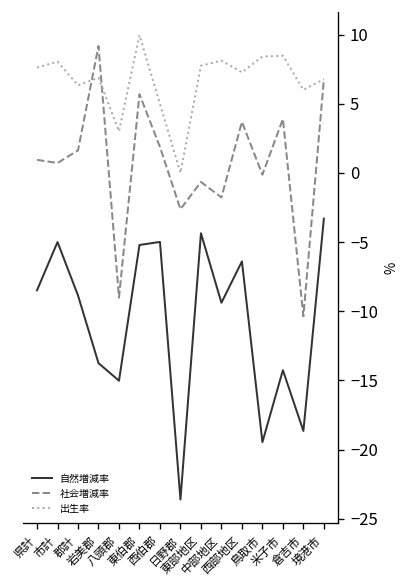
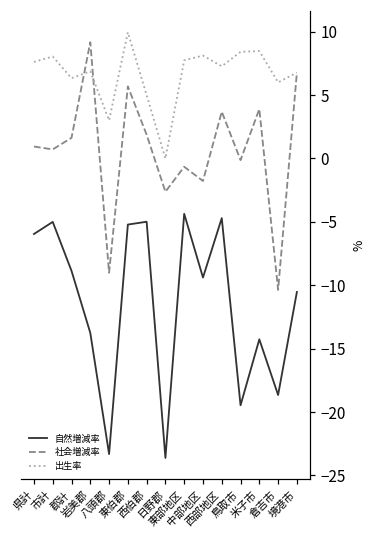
  {
    "自然増減率": {
-     "県計": -8.5,
+     "県計": -6.0,
      "市計": -5.0,
      "郡計": -8.9,
      "岩美郡": -13.8,
-     "八頭郡": -15.0,
+     "八頭郡": -23.3,
      "東伯郡": -5.2,
      "西伯郡": -5.0,
      "日野郡": -23.6,
      "東部地区": -4.4,
      "中部地区": -9.4,
-     "西部地区": -6.4,
+     "西部地区": -4.7,
      "鳥取市": -19.5,
      "米子市": -14.3,
      "倉吉市": -18.7,
-     "境港市": -3.3
+     "境港市": -10.5
    }
  }
